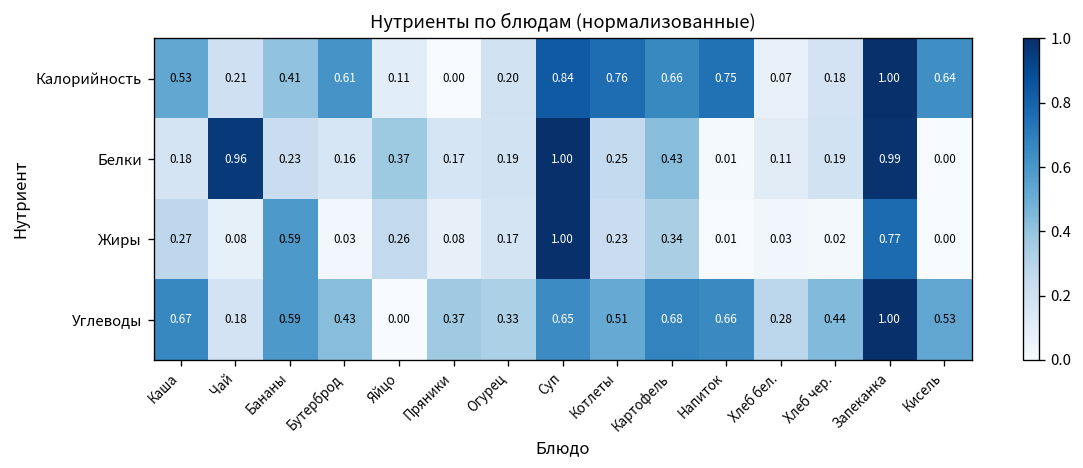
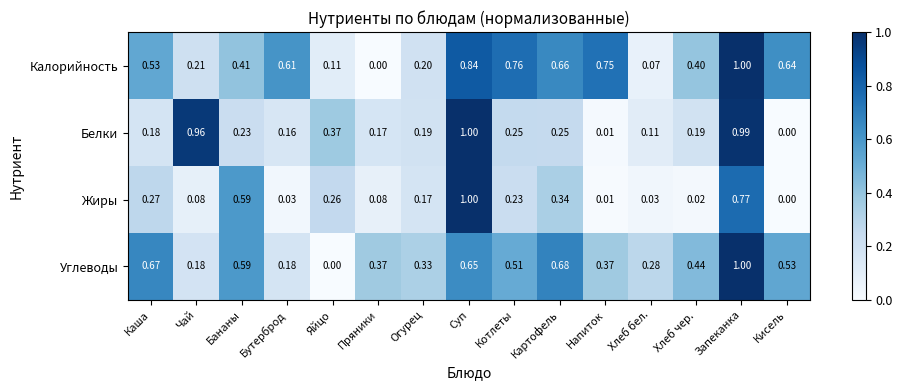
  {
    "Калорийность": {
      "Каша": 0.53,
      "Чай": 0.21,
      "Бананы": 0.41,
      "Бутерброд": 0.61,
      "Яйцо": 0.11,
      "Пряники": 0.00,
      "Огурец": 0.20,
      "Суп": 0.84,
      "Котлеты": 0.76,
      "Картофель": 0.66,
      "Напиток": 0.75,
      "Хлеб бел.": 0.07,
-     "Хлеб чер.": 0.18,
+     "Хлеб чер.": 0.40,
      "Запеканка": 1.00,
      "Кисель": 0.64
    },
    "Белки": {
      "Каша": 0.18,
      "Чай": 0.96,
      "Бананы": 0.23,
      "Бутерброд": 0.16,
      "Яйцо": 0.37,
      "Пряники": 0.17,
      "Огурец": 0.19,
      "Суп": 1.00,
      "Котлеты": 0.25,
-     "Картофель": 0.43,
+     "Картофель": 0.25,
      "Напиток": 0.01,
      "Хлеб бел.": 0.11,
      "Хлеб чер.": 0.19,
      "Запеканка": 0.99,
      "Кисель": 0.00
    },
    "Жиры": {
      "Каша": 0.27,
      "Чай": 0.08,
      "Бананы": 0.59,
      "Бутерброд": 0.03,
      "Яйцо": 0.26,
      "Пряники": 0.08,
      "Огурец": 0.17,
      "Суп": 1.00,
      "Котлеты": 0.23,
      "Картофель": 0.34,
      "Напиток": 0.01,
      "Хлеб бел.": 0.03,
      "Хлеб чер.": 0.02,
      "Запеканка": 0.77,
      "Кисель": 0.00
    },
    "Углеводы": {
      "Каша": 0.67,
      "Чай": 0.18,
      "Бананы": 0.59,
-     "Бутерброд": 0.43,
+     "Бутерброд": 0.18,
      "Яйцо": 0.00,
      "Пряники": 0.37,
      "Огурец": 0.33,
      "Суп": 0.65,
      "Котлеты": 0.51,
      "Картофель": 0.68,
-     "Напиток": 0.66,
+     "Напиток": 0.37,
      "Хлеб бел.": 0.28,
      "Хлеб чер.": 0.44,
      "Запеканка": 1.00,
      "Кисель": 0.53
    }
  }
